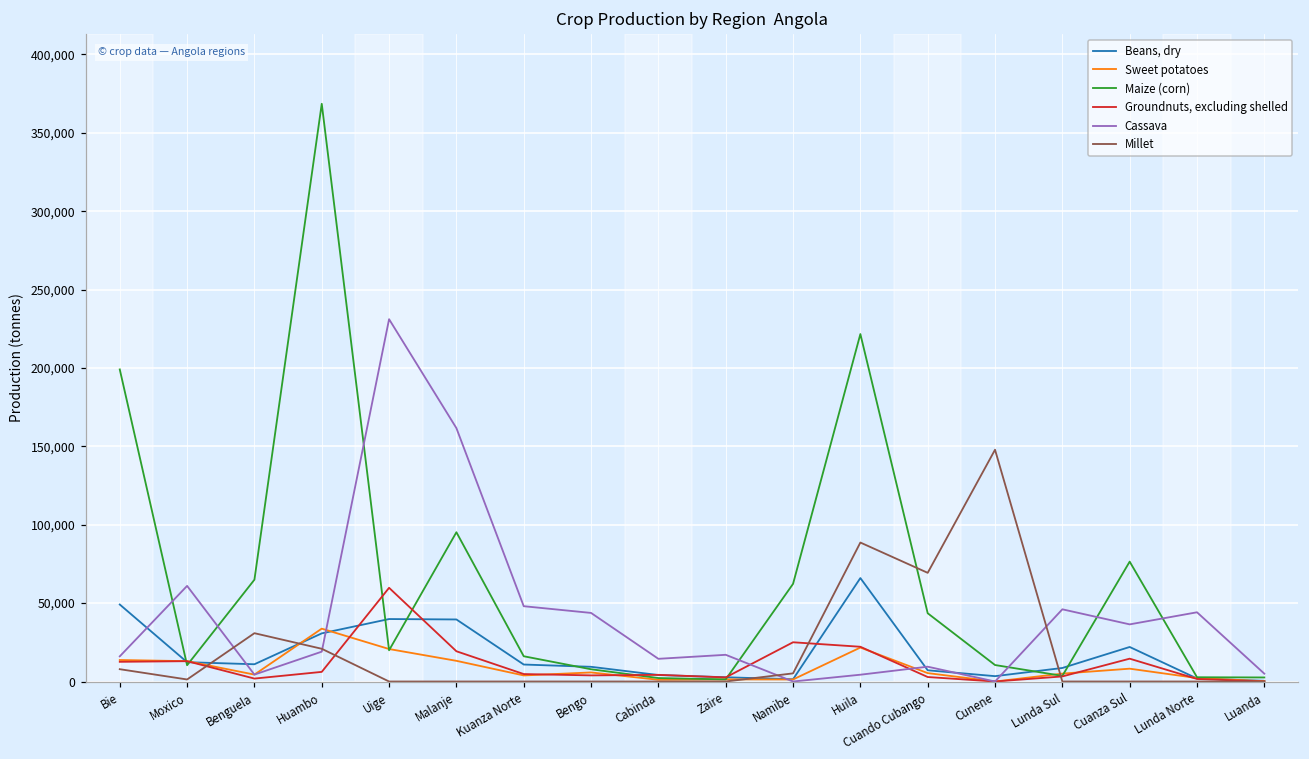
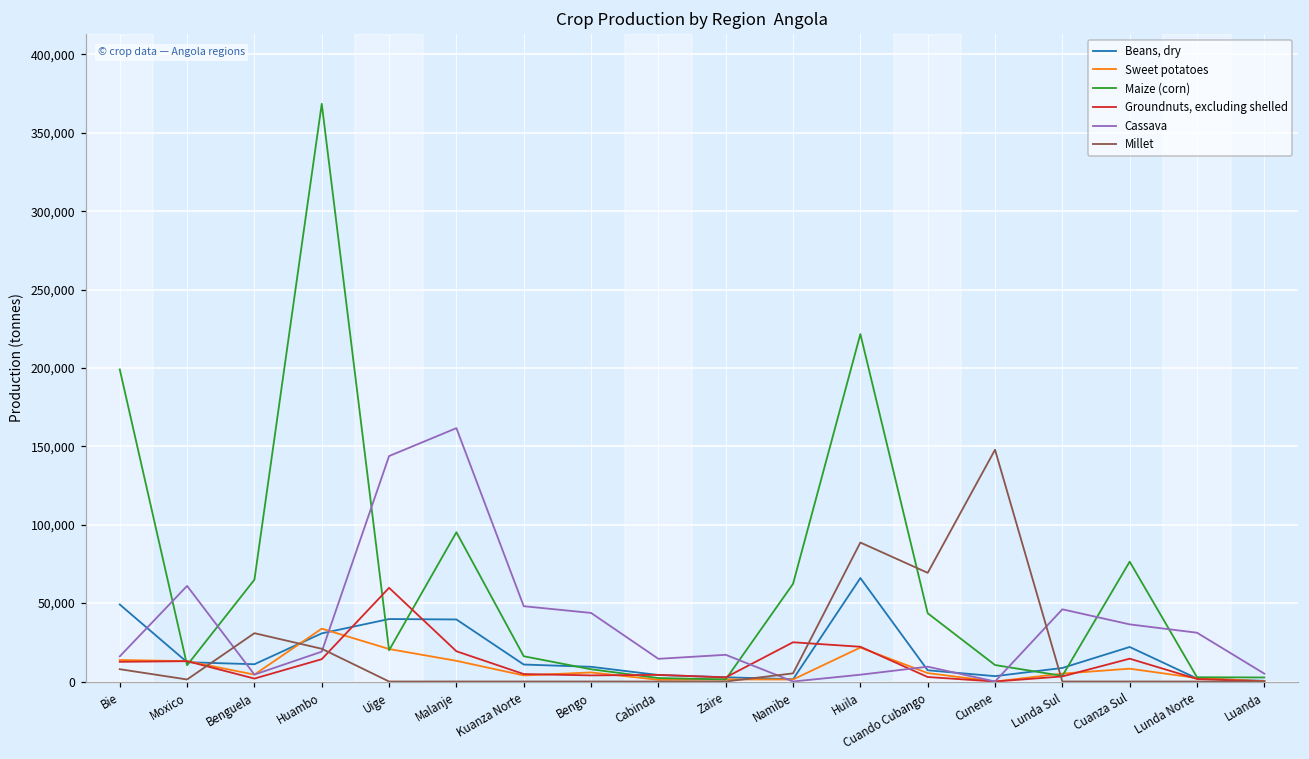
  {
    "Beans, dry": {
      "Bie": "49,000",
      "Benguela": "11,000",
      "Huambo": "31,000",
      "Uige": "40,000",
      "Malanje": "40,000",
      "Kuanza Norte": "11,000",
      "Huila": "66,000",
      "Cuando Cubango": "7,000",
      "Cunene": "3,000",
      "Lunda Sul": "9,000",
      "Cuanza Sul": "22,000"
    },
    "Sweet potatoes": {
      "Huambo": "34,000",
      "Malanje": "13,000",
      "Bengo": "6,000",
      "Cuando Cubango": "5,000",
      "Cuanza Sul": "8,000"
    },
    "Maize (corn)": {
      "Bie": "199,000",
      "Moxico": "10,000",
      "Benguela": "65,000",
      "Huambo": "369,000",
      "Malanje": "95,000",
      "Kuanza Norte": "16,000",
      "Namibe": "62,000",
      "Huila": "222,000",
      "Cuando Cubango": "44,000",
      "Cunene": "11,000",
      "Cuanza Sul": "76,000",
      "Luanda": "3,000"
    },
    "Groundnuts, excluding shelled": {
      "Benguela": "2,000",
-     "Huambo": "6,000",
+     "Huambo": "14,000",
      "Uige": "60,000",
      "Malanje": "19,000",
      "Bengo": "4,000",
      "Namibe": "25,000",
      "Cuando Cubango": "3,000",
      "Cuanza Sul": "15,000"
    },
    "Cassava": {
      "Bie": "16,000",
      "Moxico": "61,000",
      "Huambo": "19,000",
-     "Uige": "231,000",
+     "Uige": "144,000",
      "Malanje": "162,000",
      "Kuanza Norte": "48,000",
      "Bengo": "44,000",
      "Cabinda": "14,000",
      "Zaire": "17,000",
      "Huila": "4,000",
      "Cuando Cubango": "9,000",
      "Lunda Sul": "46,000",
      "Cuanza Sul": "36,000",
-     "Lunda Norte": "44,000",
+     "Lunda Norte": "31,000",
      "Luanda": "5,000"
    },
    "Millet": {
      "Bie": "8,000",
      "Moxico": "1,000",
      "Benguela": "31,000",
      "Huambo": "21,000",
      "Uige": "0",
      "Malanje": "0",
      "Kuanza Norte": "0",
      "Bengo": "0",
      "Namibe": "5,000",
      "Huila": "89,000",
      "Cuando Cubango": "69,000",
      "Cunene": "148,000",
      "Lunda Sul": "0",
      "Cuanza Sul": "0"
    }
  }
